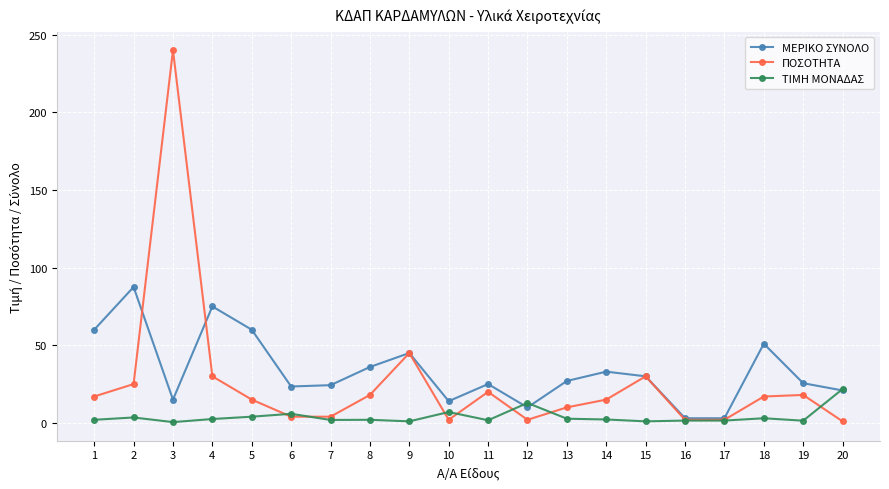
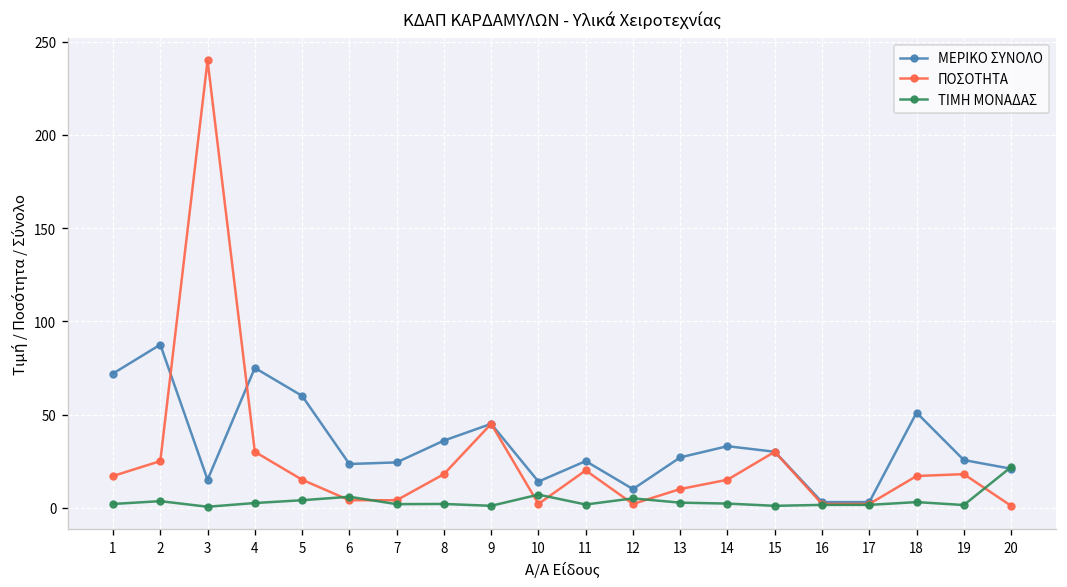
  {
    "ΜΕΡΙΚΟ ΣΥΝΟΛΟ": {
-     "1": 60,
+     "1": 72,
      "2": 88,
      "3": 15,
      "4": 75,
      "5": 60,
      "6": 23,
      "7": 24,
      "8": 36,
      "10": 14,
      "11": 25,
      "12": 10,
      "13": 27,
      "14": 33,
      "18": 51,
      "19": 26
    },
    "ΠΟΣΟΤΗΤΑ": {
      "1": 17,
      "2": 25,
      "3": 240,
      "4": 30,
      "5": 15,
      "6": 4,
      "7": 4,
      "8": 18,
      "10": 2,
      "11": 20,
      "12": 2,
      "13": 10,
      "14": 15,
      "18": 17,
      "19": 18,
      "20": 1
    },
    "ΤΙΜΗ ΜΟΝΑΔΑΣ": {
      "1": 2,
      "2": 4,
      "3": 1,
      "4": 3,
      "5": 4,
      "6": 6,
      "7": 2,
      "8": 2,
      "9": 1,
      "10": 7,
      "11": 2,
-     "12": 13,
+     "12": 5,
      "13": 3,
      "14": 2,
      "15": 1,
      "18": 3,
      "19": 1
    }
  }
